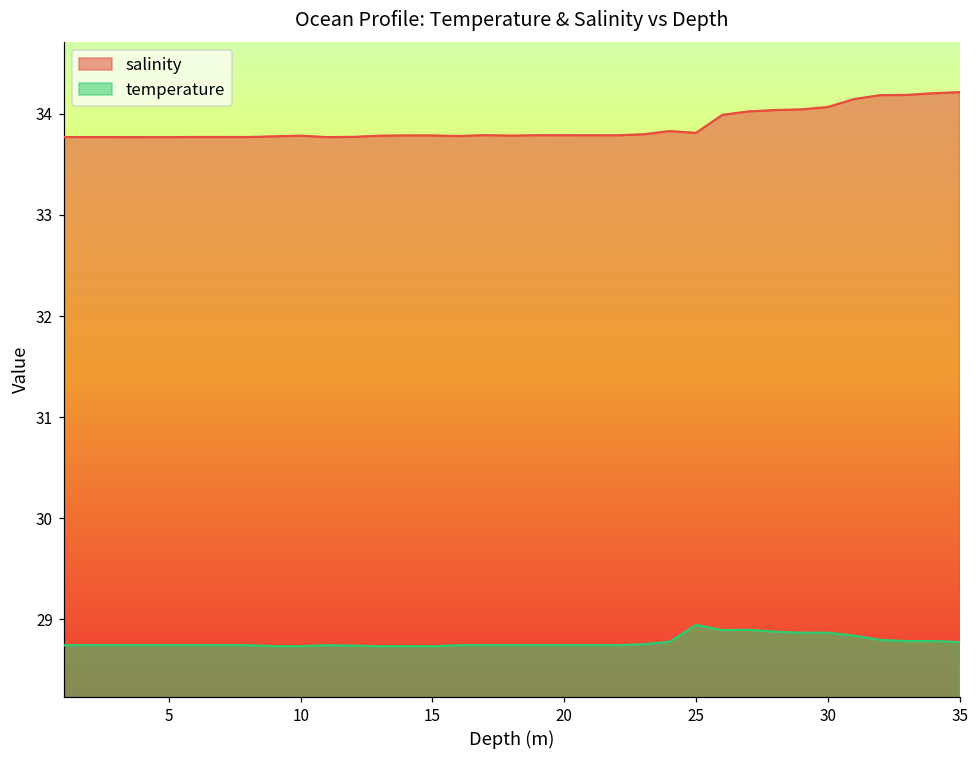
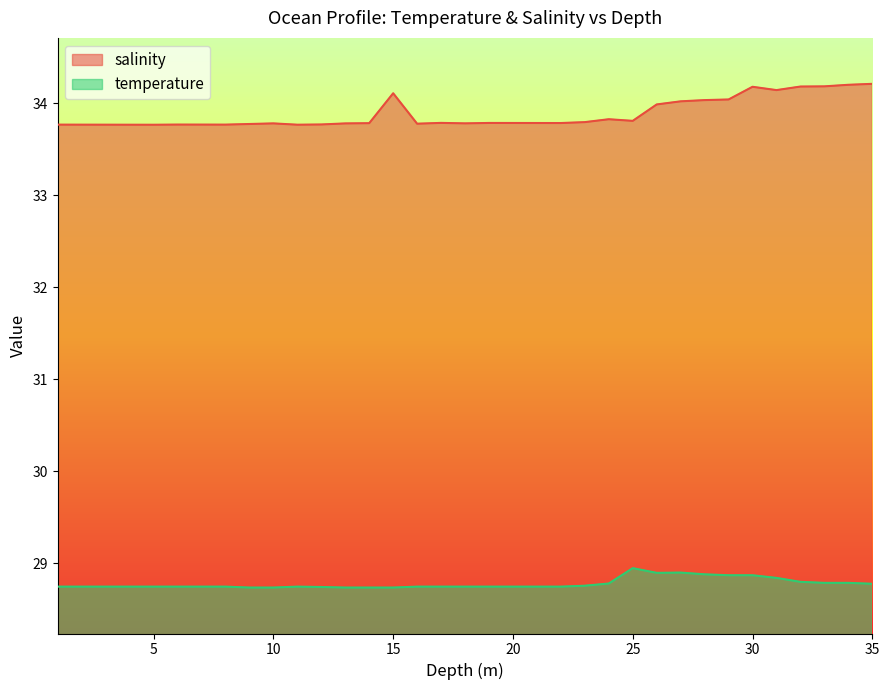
  {
    "salinity": {
      "5": 33.8,
      "10": 33.8,
-     "15": 33.8,
+     "15": 34.1,
      "20": 33.8,
      "25": 33.8,
-     "30": 34.1,
+     "30": 34.2,
      "35": 34.2
    },
    "temperature": {
      "5": 28.7,
      "10": 28.7,
      "15": 28.7,
      "20": 28.7,
      "25": 28.9,
      "30": 28.9,
      "35": 28.8
    }
  }
